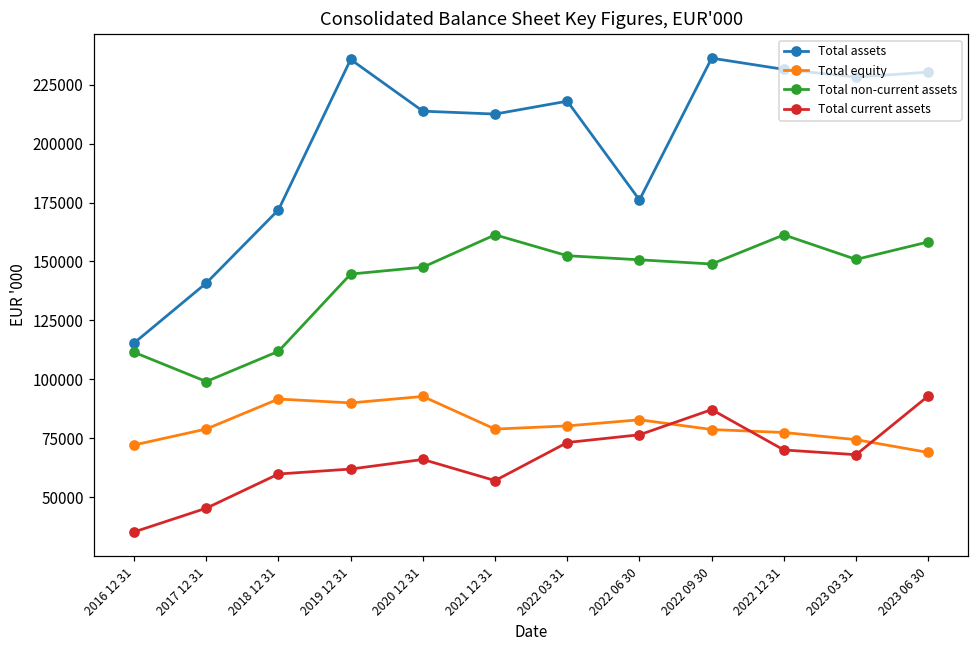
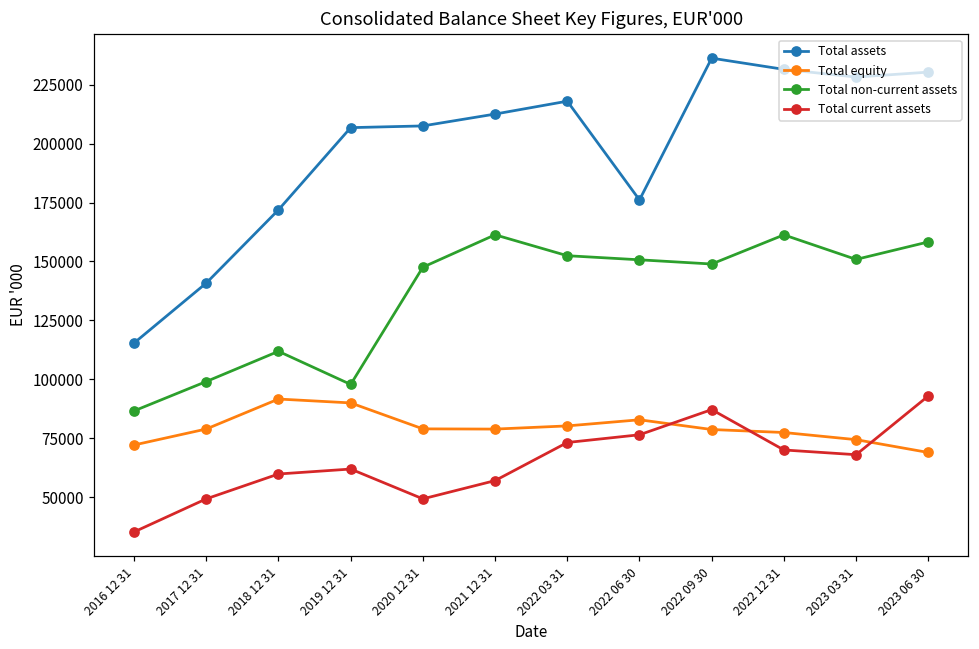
  {
    "Total assets": {
      "2016 12 31": 115000,
      "2017 12 31": 141000,
      "2018 12 31": 172000,
-     "2019 12 31": 236000,
-     "2020 12 31": 214000,
+     "2019 12 31": 207000,
+     "2020 12 31": 207000,
      "2021 12 31": 212000,
      "2022 03 31": 218000,
      "2022 06 30": 176000,
      "2022 09 30": 236000
    },
    "Total equity": {
      "2016 12 31": 72000,
      "2017 12 31": 79000,
      "2018 12 31": 92000,
      "2019 12 31": 90000,
-     "2020 12 31": 93000,
+     "2020 12 31": 79000,
      "2021 12 31": 79000,
      "2022 03 31": 80000,
      "2022 06 30": 83000,
      "2022 09 30": 79000,
      "2022 12 31": 78000,
      "2023 03 31": 75000,
      "2023 06 30": 69000
    },
    "Total non-current assets": {
-     "2016 12 31": 112000,
+     "2016 12 31": 87000,
      "2017 12 31": 99000,
      "2018 12 31": 112000,
-     "2019 12 31": 145000,
+     "2019 12 31": 98000,
      "2020 12 31": 148000,
      "2021 12 31": 161000,
      "2022 03 31": 152000,
      "2022 06 30": 151000,
      "2022 09 30": 149000,
      "2022 12 31": 161000,
      "2023 03 31": 151000,
      "2023 06 30": 158000
    },
    "Total current assets": {
      "2016 12 31": 35000,
-     "2017 12 31": 45000,
+     "2017 12 31": 49000,
      "2018 12 31": 60000,
      "2019 12 31": 62000,
-     "2020 12 31": 66000,
+     "2020 12 31": 49000,
      "2021 12 31": 57000,
      "2022 03 31": 73000,
      "2022 06 30": 77000,
      "2022 09 30": 87000,
      "2022 12 31": 70000,
      "2023 03 31": 68000,
      "2023 06 30": 93000
    }
  }
